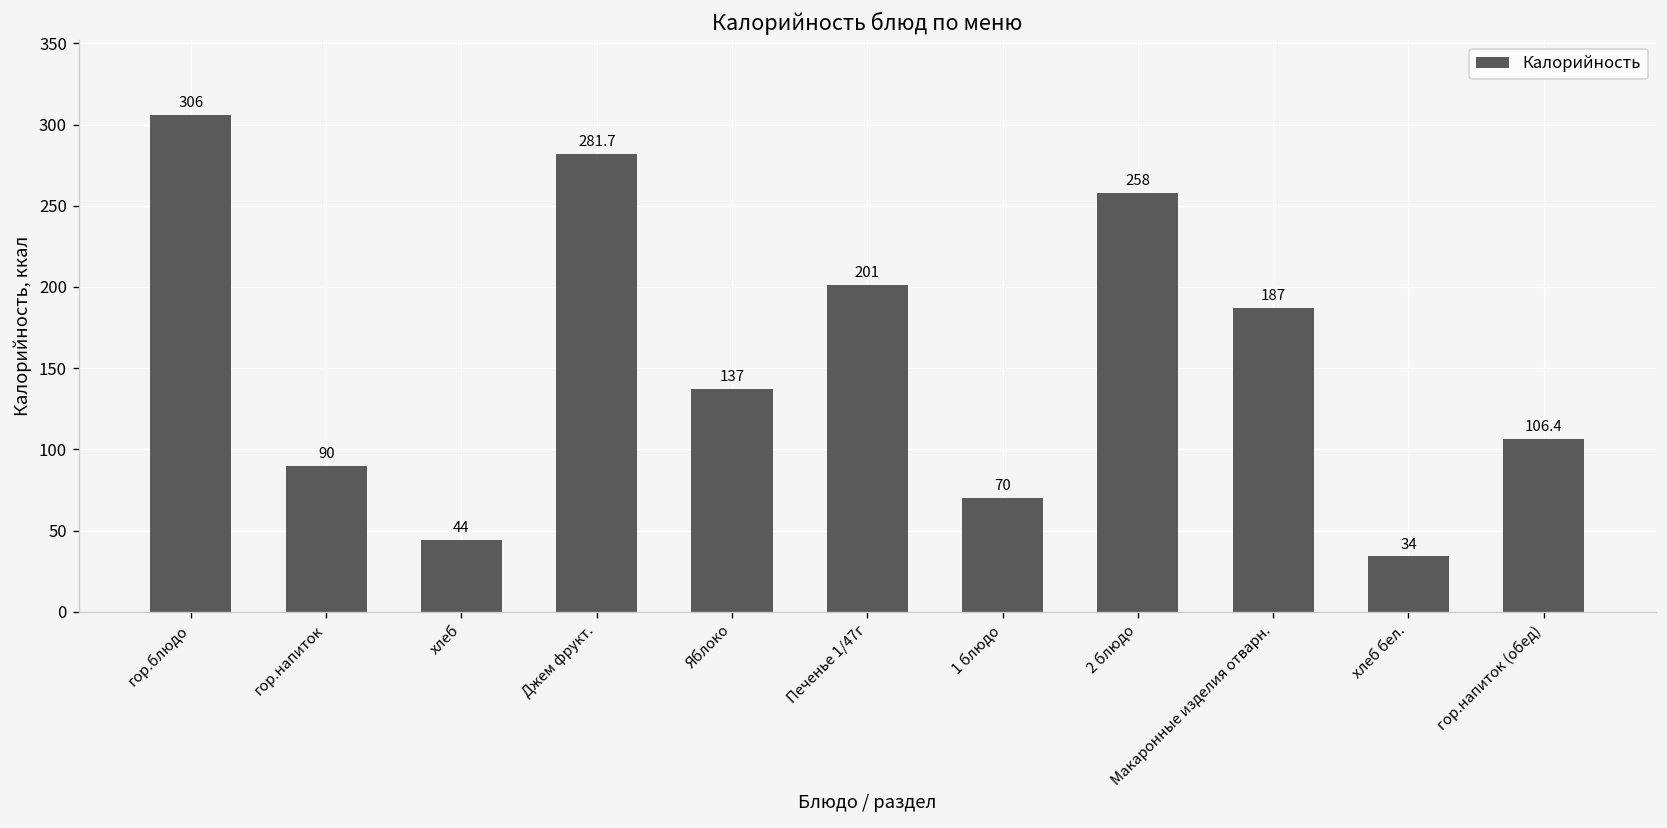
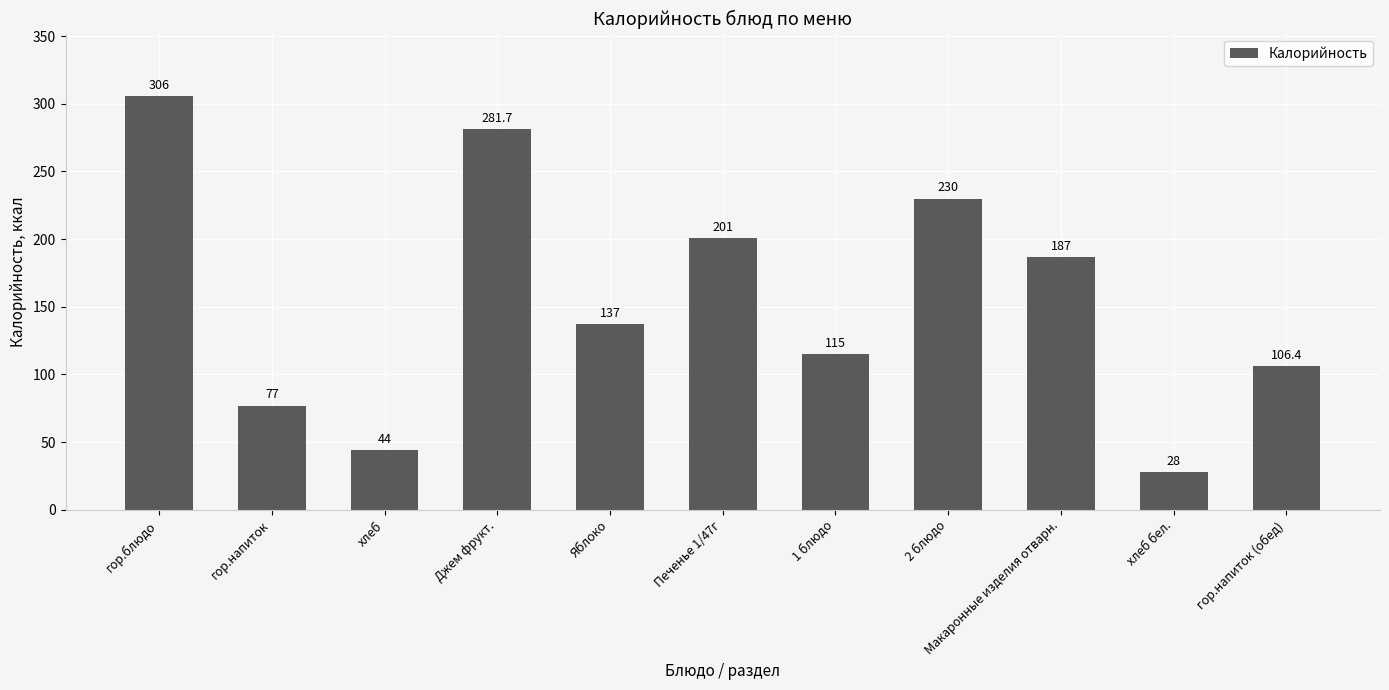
  {
    "гор.блюдо": 306,
-   "гор.напиток": 90,
+   "гор.напиток": 77,
    "хлеб": 44,
    "Джем фрукт.": 281.7,
    "Яблоко": 137,
    "Печенье 1/47г": 201,
-   "1 блюдо": 70,
-   "2 блюдо": 258,
+   "1 блюдо": 115,
+   "2 блюдо": 230,
    "Макаронные изделия отварн.": 187,
-   "хлеб бел.": 34,
+   "хлеб бел.": 28,
    "гор.напиток (обед)": 106.4
  }
